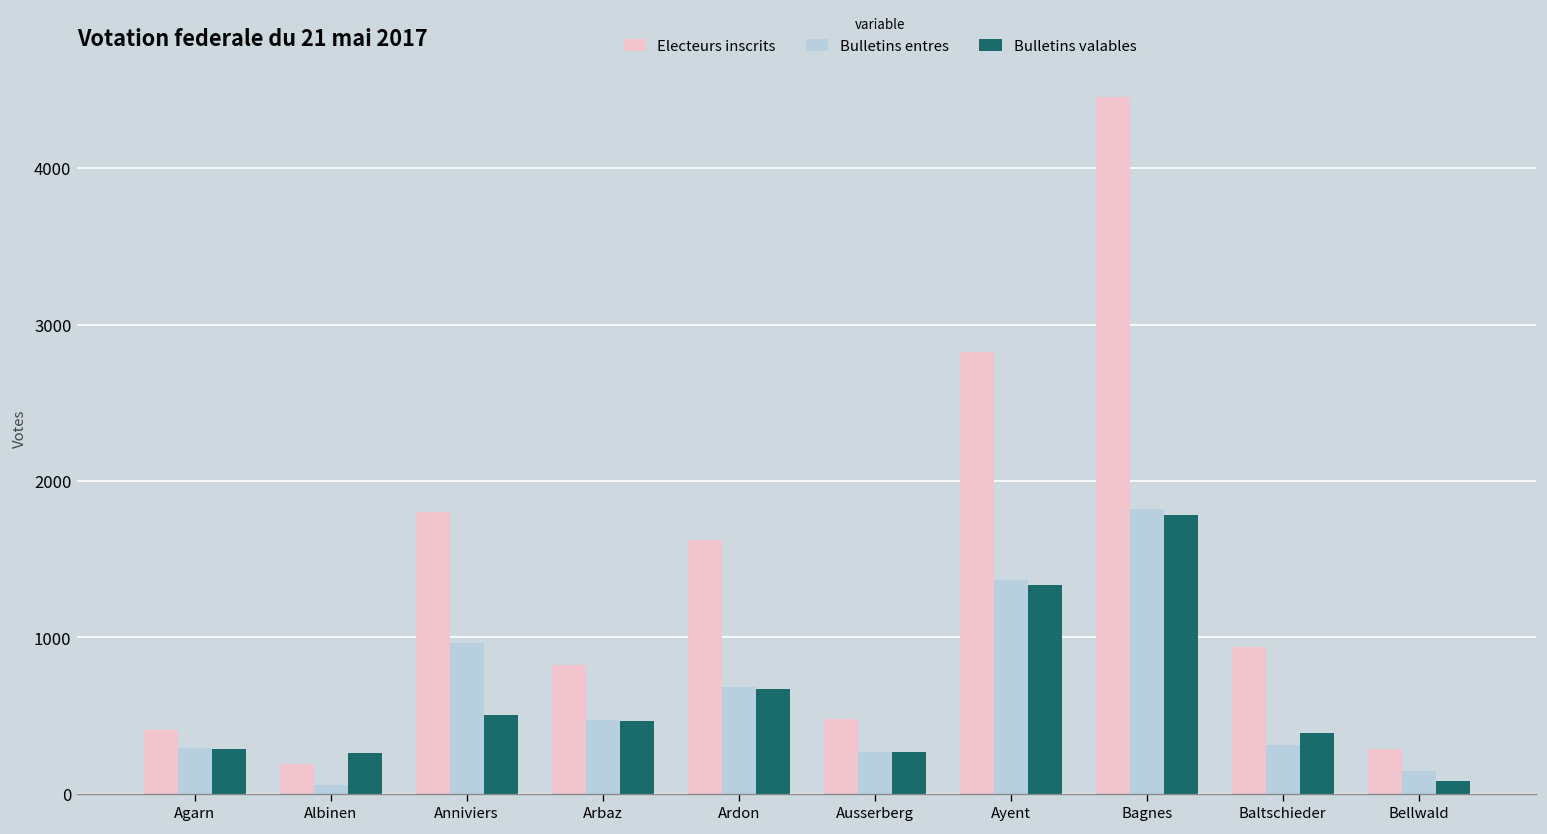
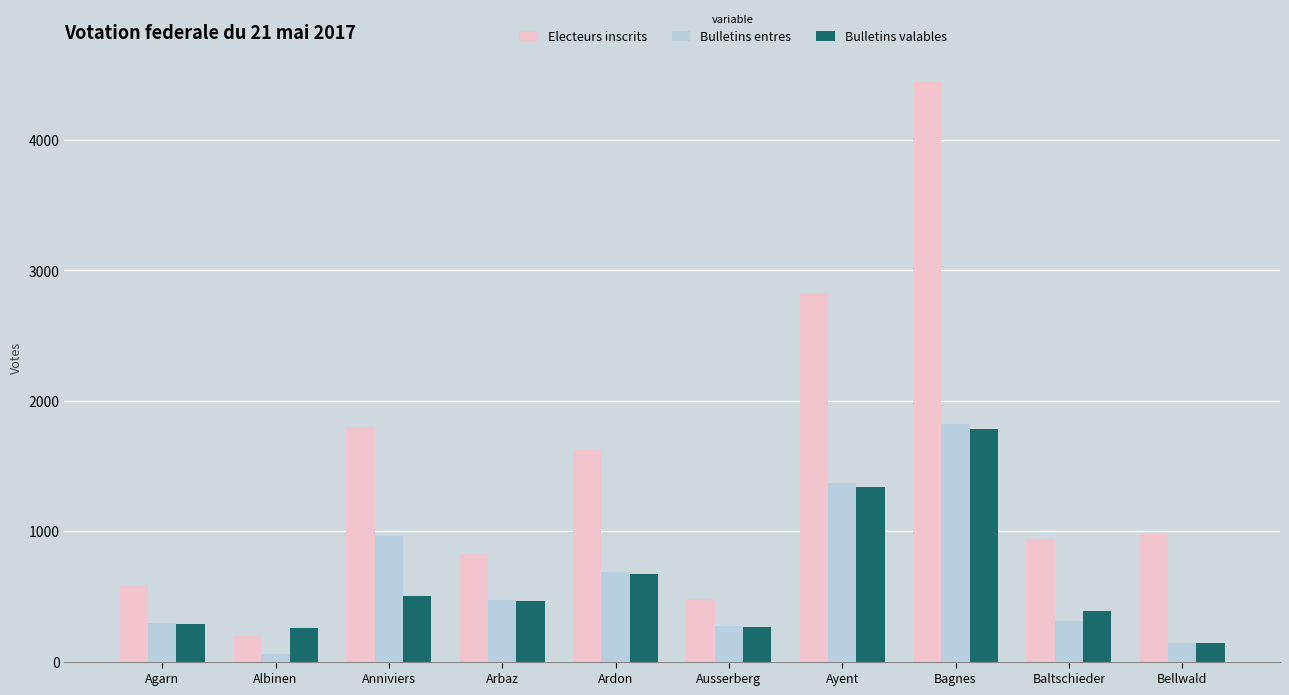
  {
    "Electeurs inscrits": {
-     "Agarn": 410,
+     "Agarn": 580,
      "Albinen": 190,
      "Anniviers": 1800,
      "Arbaz": 820,
      "Ardon": 1620,
      "Ausserberg": 480,
      "Ayent": 2830,
      "Bagnes": 4450,
      "Baltschieder": 940,
-     "Bellwald": 290
+     "Bellwald": 980
    },
    "Bulletins entres": {
      "Agarn": 300,
      "Albinen": 60,
      "Anniviers": 970,
      "Arbaz": 470,
      "Ardon": 690,
      "Ausserberg": 270,
      "Ayent": 1370,
      "Bagnes": 1820,
      "Baltschieder": 310,
      "Bellwald": 150
    },
    "Bulletins valables": {
      "Agarn": 290,
      "Albinen": 260,
      "Anniviers": 510,
      "Arbaz": 470,
      "Ardon": 670,
      "Ausserberg": 270,
      "Ayent": 1340,
      "Bagnes": 1790,
      "Baltschieder": 390,
-     "Bellwald": 80
+     "Bellwald": 140
    }
  }
